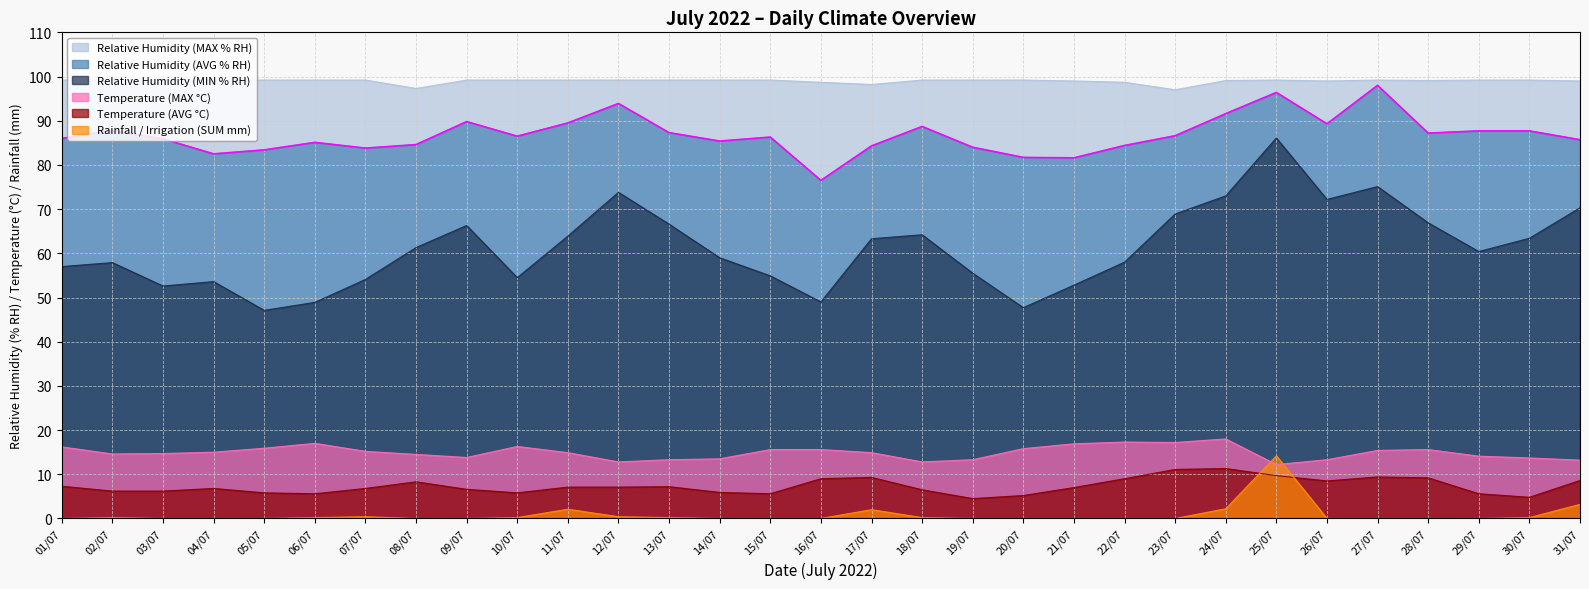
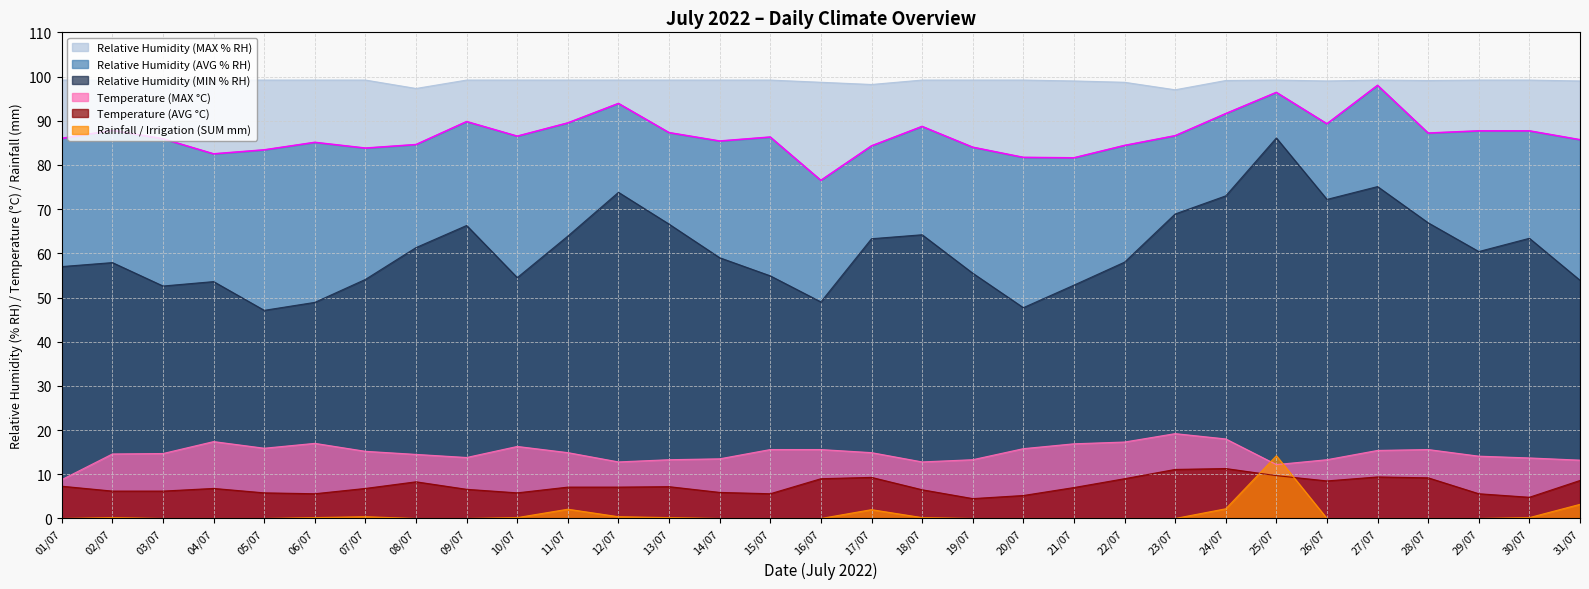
  {
    "Relative Humidity (MAX % RH)": {
      "01/07": 99,
      "05/07": 99,
      "06/07": 99,
      "07/07": 99,
      "08/07": 97,
      "09/07": 99,
      "10/07": 99,
      "11/07": 99,
      "12/07": 99,
      "13/07": 99,
      "14/07": 99,
      "15/07": 99,
      "16/07": 99,
      "17/07": 98,
      "18/07": 99,
      "19/07": 99,
      "20/07": 99,
      "21/07": 99,
      "22/07": 99,
      "23/07": 97,
      "24/07": 99,
      "25/07": 99,
      "26/07": 99,
      "27/07": 99,
      "28/07": 99,
      "29/07": 99,
      "30/07": 99,
      "31/07": 99
    },
    "Relative Humidity (AVG % RH)": {
      "01/07": 86,
      "04/07": 83,
      "05/07": 83,
      "06/07": 85,
      "07/07": 84,
      "08/07": 85,
      "09/07": 90,
      "10/07": 87,
      "11/07": 90,
      "12/07": 94,
      "13/07": 87,
      "14/07": 85,
      "15/07": 86,
      "16/07": 77,
      "17/07": 84,
      "18/07": 89,
      "19/07": 84,
      "20/07": 82,
      "21/07": 82,
      "22/07": 84,
      "23/07": 87,
      "24/07": 92,
      "25/07": 96,
      "26/07": 89,
      "27/07": 98,
      "28/07": 87,
      "29/07": 88,
      "30/07": 88,
      "31/07": 86
    },
    "Relative Humidity (MIN % RH)": {
      "01/07": 57,
      "02/07": 58,
      "03/07": 53,
      "04/07": 54,
      "05/07": 47,
      "06/07": 49,
      "07/07": 54,
      "08/07": 61,
      "09/07": 66,
      "10/07": 55,
      "11/07": 64,
      "12/07": 74,
      "13/07": 67,
      "14/07": 59,
      "15/07": 55,
      "16/07": 49,
      "17/07": 63,
      "18/07": 64,
      "19/07": 56,
      "20/07": 48,
      "21/07": 53,
      "22/07": 58,
      "23/07": 69,
      "24/07": 73,
      "25/07": 86,
      "26/07": 72,
      "27/07": 75,
      "28/07": 67,
      "29/07": 60,
      "30/07": 63,
-     "31/07": 70
+     "31/07": 54
    },
    "Temperature (MAX °C)": {
-     "01/07": 16,
+     "01/07": 9,
      "02/07": 15,
      "03/07": 15,
-     "04/07": 15,
+     "04/07": 17,
      "05/07": 16,
      "06/07": 17,
      "07/07": 15,
      "08/07": 15,
      "09/07": 14,
      "10/07": 16,
      "11/07": 15,
      "12/07": 13,
      "13/07": 13,
      "14/07": 14,
      "15/07": 16,
      "16/07": 16,
      "17/07": 15,
      "18/07": 13,
      "19/07": 13,
      "20/07": 16,
      "21/07": 17,
      "22/07": 17,
-     "23/07": 17,
+     "23/07": 19,
      "24/07": 18,
      "25/07": 12,
      "26/07": 13,
      "27/07": 15,
      "28/07": 16,
      "29/07": 14,
      "30/07": 14,
      "31/07": 13
    },
    "Temperature (AVG °C)": {
      "01/07": 7,
      "02/07": 6,
      "03/07": 6,
      "04/07": 7,
      "05/07": 6,
      "06/07": 6,
      "07/07": 7,
      "08/07": 8,
      "09/07": 7,
      "10/07": 6,
      "11/07": 7,
      "12/07": 7,
      "13/07": 7,
      "14/07": 6,
      "15/07": 6,
      "16/07": 9,
      "17/07": 9,
      "18/07": 7,
      "19/07": 5,
      "20/07": 5,
      "21/07": 7,
      "22/07": 9,
      "23/07": 11,
      "24/07": 11,
      "25/07": 10,
      "26/07": 9,
      "27/07": 9,
      "28/07": 9,
      "29/07": 6,
      "30/07": 5,
      "31/07": 9
    },
    "Rainfall / Irrigation (SUM mm)": {
      "01/07": 0,
      "02/07": 0,
      "03/07": 0,
      "04/07": 0,
      "05/07": 0,
      "06/07": 0,
      "07/07": 0,
      "08/07": 0,
      "09/07": 0,
      "10/07": 0,
      "11/07": 2,
      "12/07": 0,
      "13/07": 0,
      "14/07": 0,
      "15/07": 0,
      "16/07": 0,
      "17/07": 2,
      "18/07": 0,
      "19/07": 0,
      "20/07": 0,
      "21/07": 0,
      "22/07": 0,
      "23/07": 0,
      "24/07": 2,
      "25/07": 14,
      "26/07": 0,
      "27/07": 0,
      "28/07": 0,
      "29/07": 0,
      "30/07": 0,
      "31/07": 3
    }
  }
